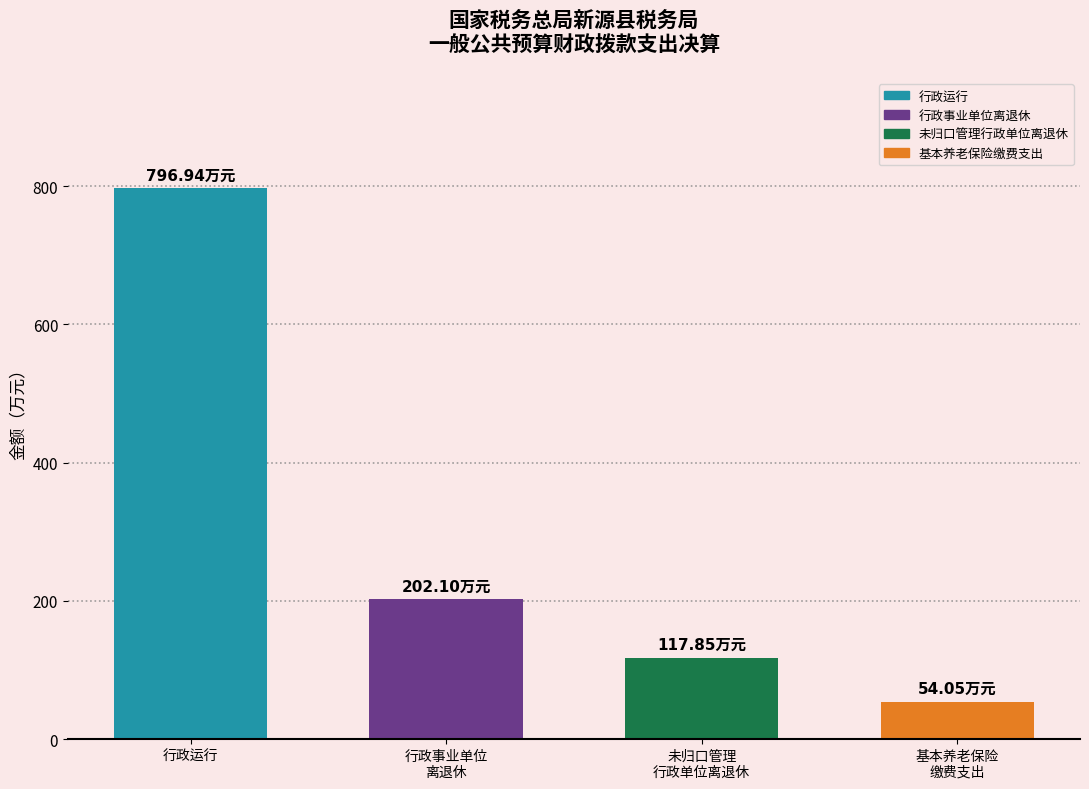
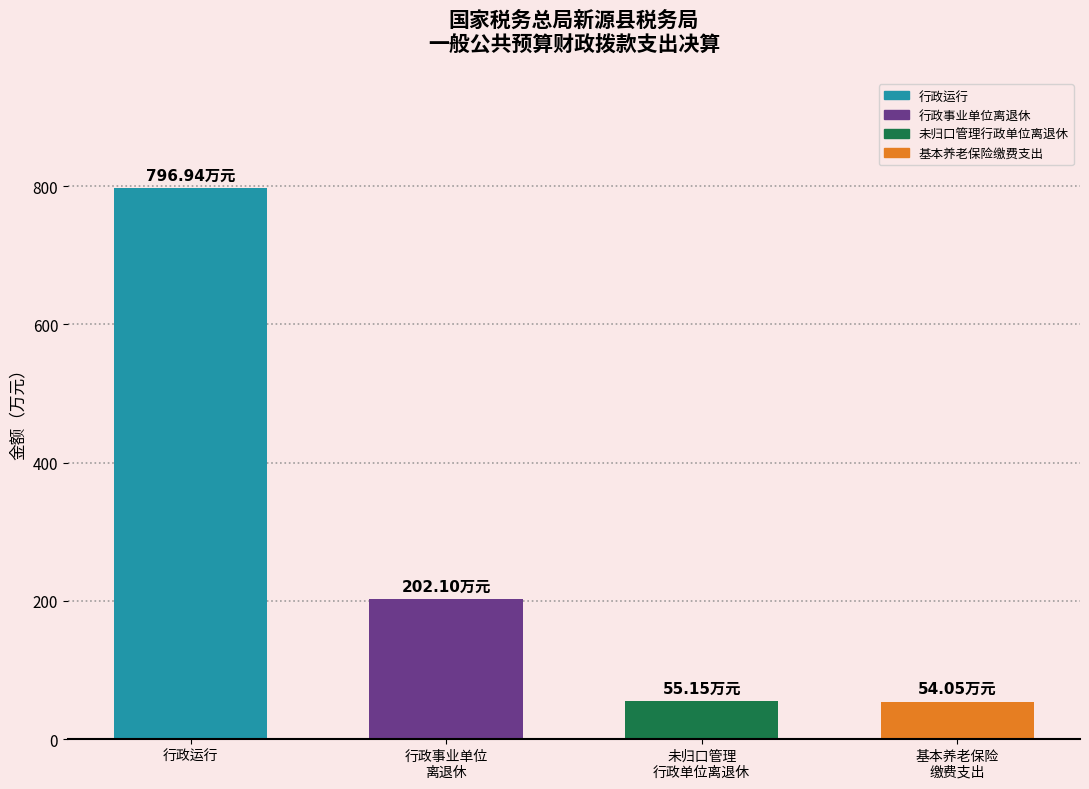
  {
    "行政运行": 796.94,
    "行政事业单位 离退休": 202.10,
-   "未归口管理 行政单位离退休": 117.85,
+   "未归口管理 行政单位离退休": 55.15,
    "基本养老保险 缴费支出": 54.05
  }
